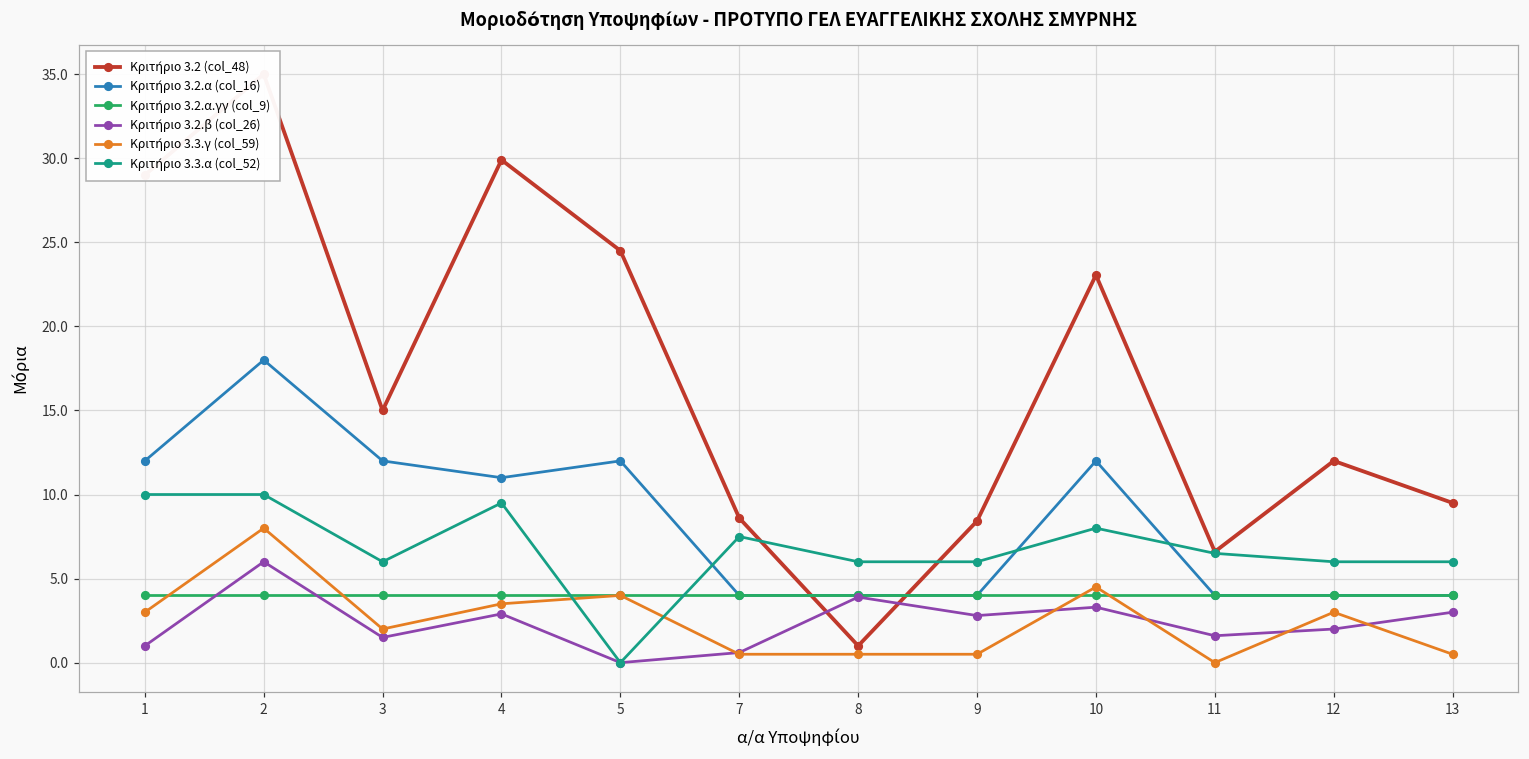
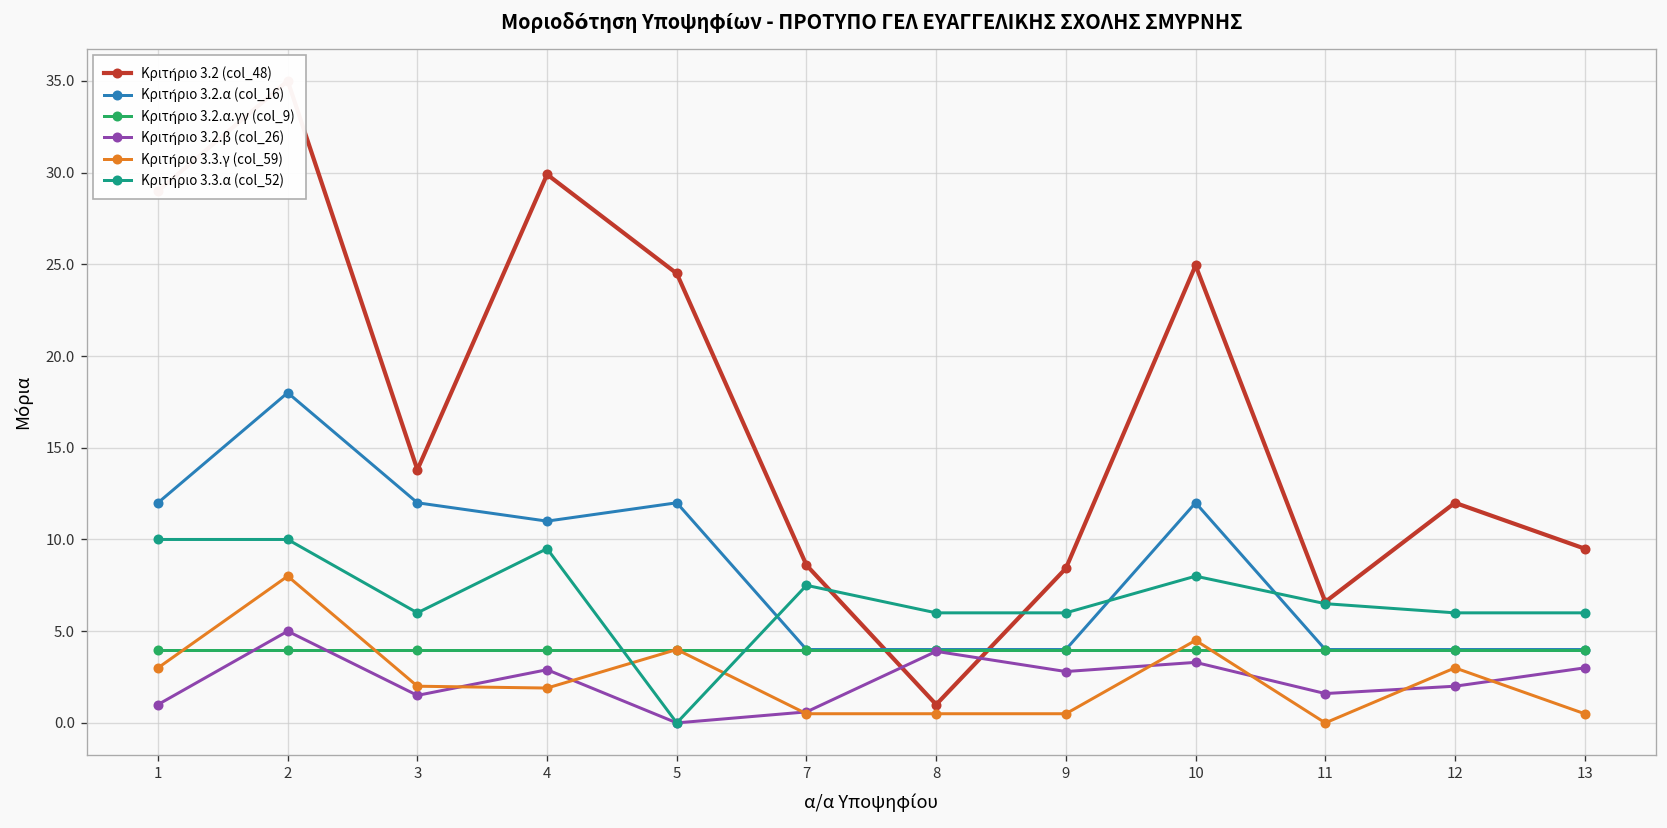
  {
    "Κριτήριο 3.2 (col_48)": {
      "1": 29.0,
-     "3": 15.0,
+     "3": 13.8,
      "4": 29.9,
      "5": 24.5,
      "7": 8.6,
      "8": 1.0,
      "9": 8.4,
-     "10": 23.1,
+     "10": 24.9,
      "12": 12.0,
      "13": 9.5
    },
    "Κριτήριο 3.2.α (col_16)": {
      "1": 12.0,
      "2": 18.0,
      "3": 12.0,
      "4": 11.0,
      "5": 12.0,
      "10": 12.0
    },
    "Κριτήριο 3.2.β (col_26)": {
      "1": 1,
-     "2": 6,
+     "2": 5,
      "3": 1.5,
      "4": 3,
      "9": 2.8,
      "10": 3.3,
      "11": 1.6,
      "12": 2,
      "13": 3
    },
    "Κριτήριο 3.3.γ (col_59)": {
      "1": 3.0,
      "2": 8.0,
      "3": 2.0,
-     "4": 3.5,
+     "4": 1.9,
      "8": 0.5,
      "9": 0.5,
      "10": 4.5,
      "11": 0.0,
      "12": 3.0,
      "13": 0.5
    }
  }
